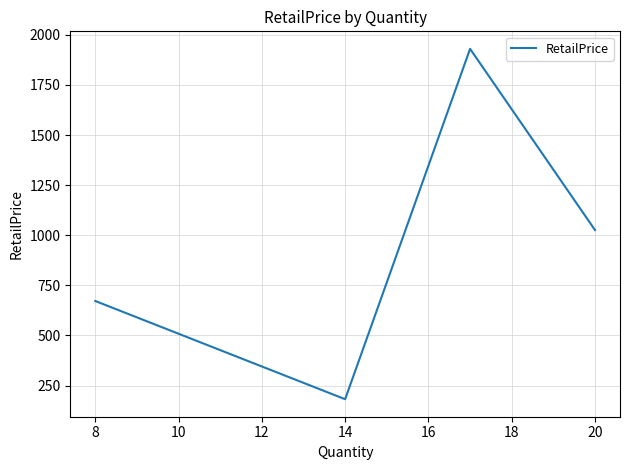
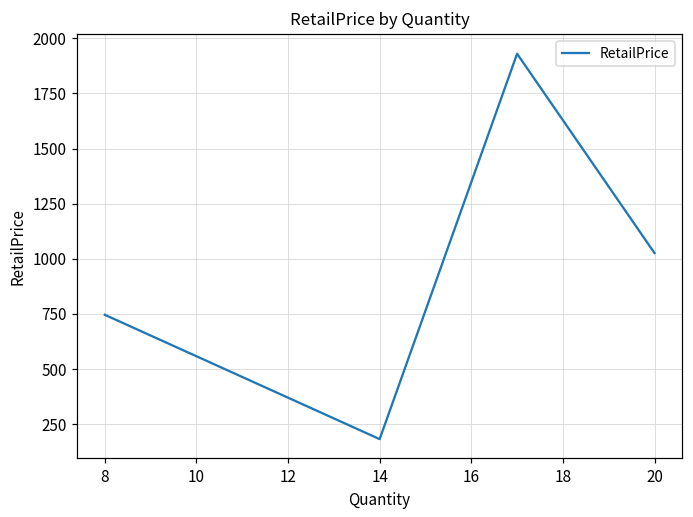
  {
-   "8": 670,
+   "8": 750,
    "14": 180,
    "20": 1030
  }
